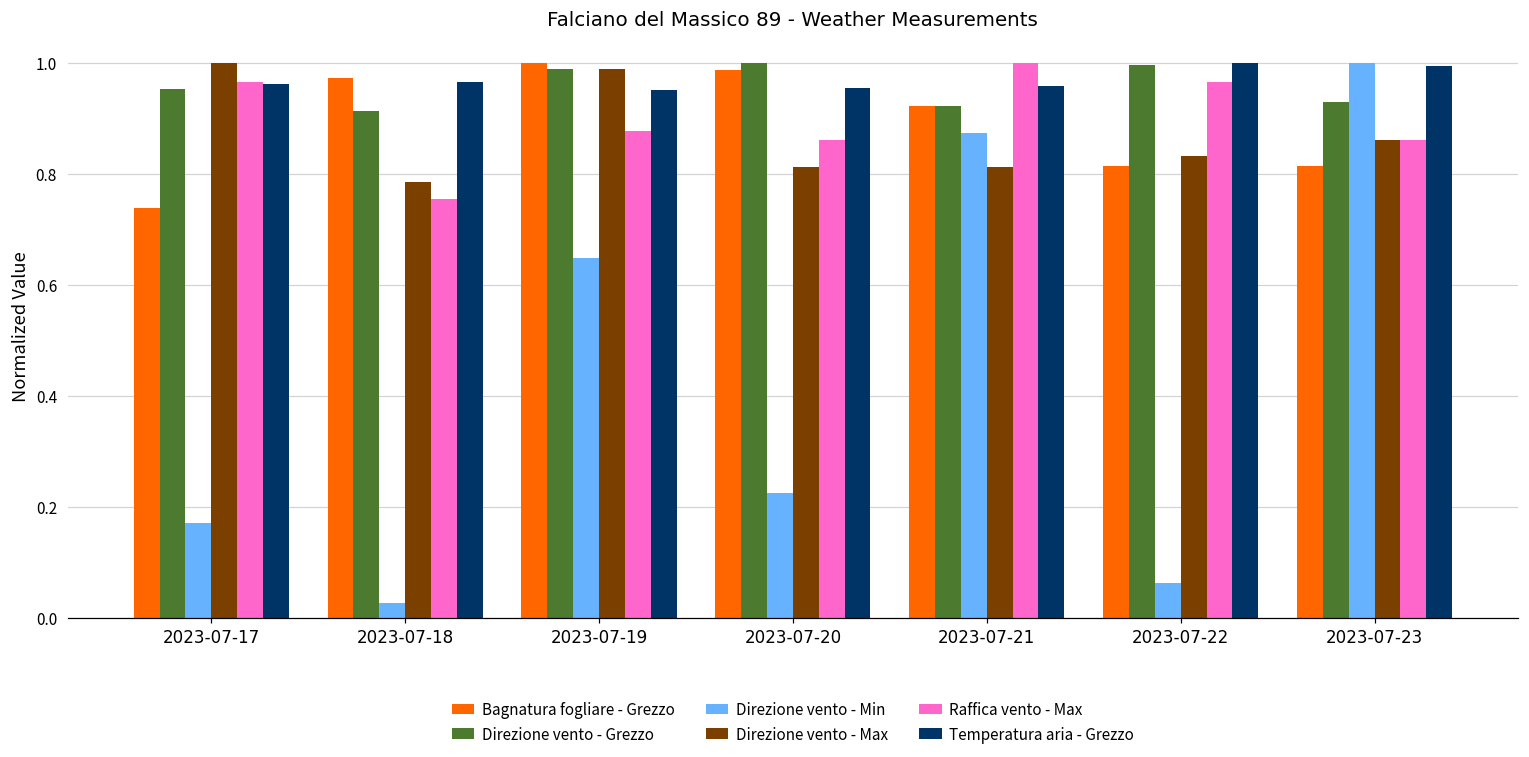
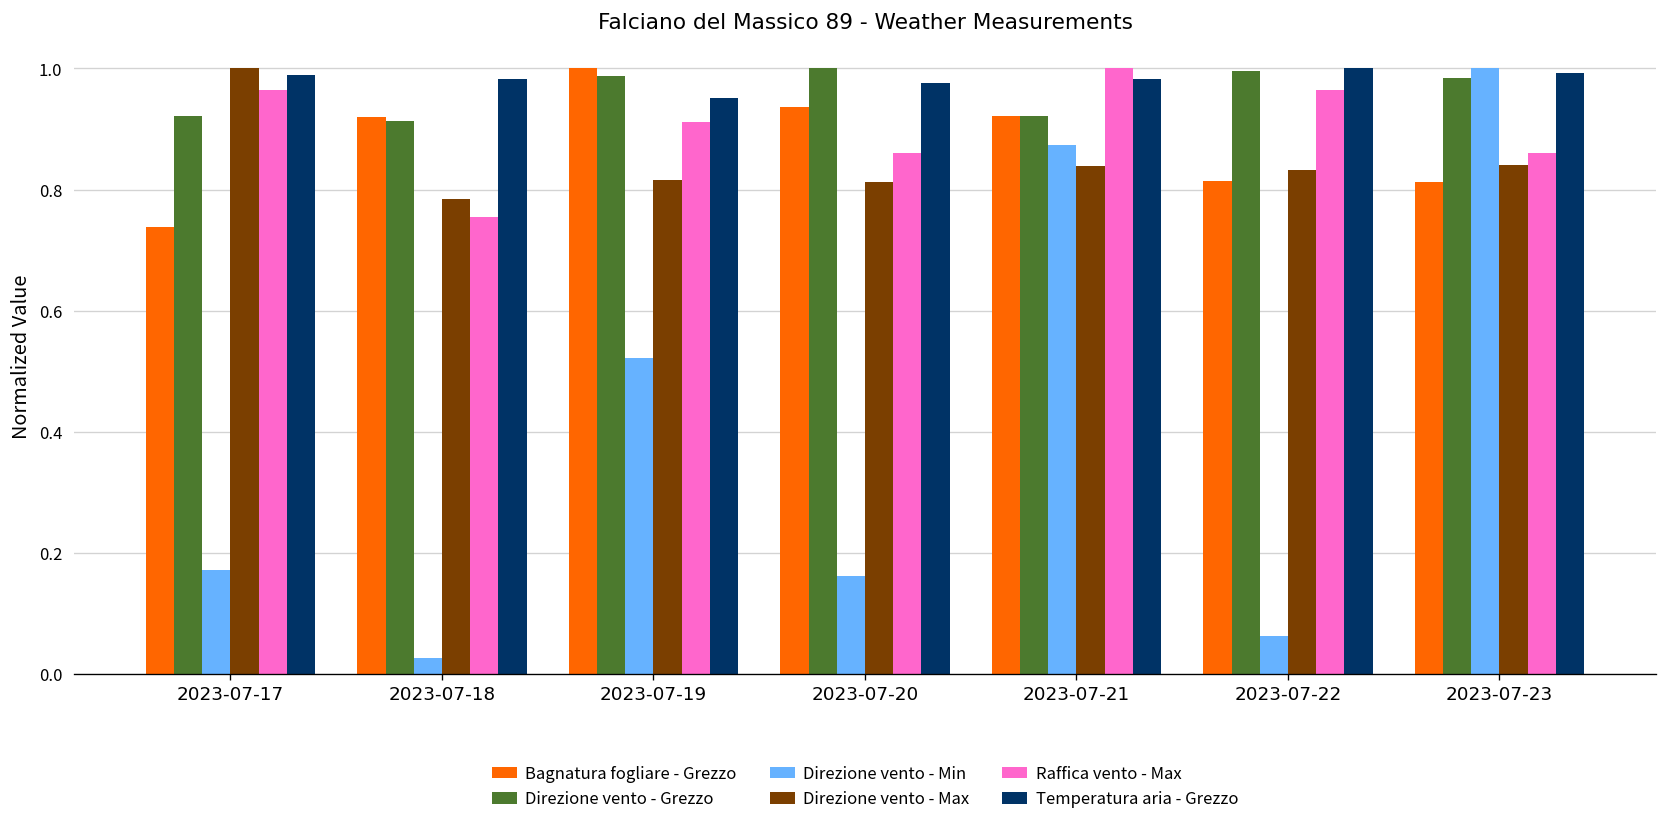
  {
    "Bagnatura fogliare - Grezzo": {
      "2023-07-17": 0.74,
-     "2023-07-18": 0.97,
+     "2023-07-18": 0.92,
      "2023-07-19": 1.00,
-     "2023-07-20": 0.99,
+     "2023-07-20": 0.94,
      "2023-07-21": 0.92,
      "2023-07-22": 0.81,
      "2023-07-23": 0.81
    },
    "Direzione vento - Grezzo": {
-     "2023-07-17": 0.95,
+     "2023-07-17": 0.92,
      "2023-07-18": 0.91,
      "2023-07-19": 0.99,
      "2023-07-20": 1.00,
      "2023-07-21": 0.92,
      "2023-07-22": 1.00,
-     "2023-07-23": 0.93
+     "2023-07-23": 0.98
    },
    "Direzione vento - Min": {
      "2023-07-17": 0.17,
      "2023-07-18": 0.03,
-     "2023-07-19": 0.65,
-     "2023-07-20": 0.23,
+     "2023-07-19": 0.52,
+     "2023-07-20": 0.16,
      "2023-07-21": 0.87,
      "2023-07-22": 0.06,
      "2023-07-23": 1.00
    },
    "Direzione vento - Max": {
      "2023-07-17": 1.00,
      "2023-07-18": 0.78,
-     "2023-07-19": 0.99,
+     "2023-07-19": 0.82,
      "2023-07-20": 0.81,
-     "2023-07-21": 0.81,
+     "2023-07-21": 0.84,
      "2023-07-22": 0.83,
-     "2023-07-23": 0.86
+     "2023-07-23": 0.84
    },
    "Raffica vento - Max": {
      "2023-07-17": 0.96,
      "2023-07-18": 0.75,
-     "2023-07-19": 0.88,
+     "2023-07-19": 0.91,
      "2023-07-20": 0.86,
      "2023-07-21": 1.00,
      "2023-07-22": 0.96,
      "2023-07-23": 0.86
    },
    "Temperatura aria - Grezzo": {
-     "2023-07-17": 0.96,
-     "2023-07-18": 0.96,
+     "2023-07-17": 0.99,
+     "2023-07-18": 0.98,
      "2023-07-19": 0.95,
-     "2023-07-20": 0.95,
-     "2023-07-21": 0.96,
+     "2023-07-20": 0.98,
+     "2023-07-21": 0.98,
      "2023-07-22": 1.00,
      "2023-07-23": 0.99
    }
  }
